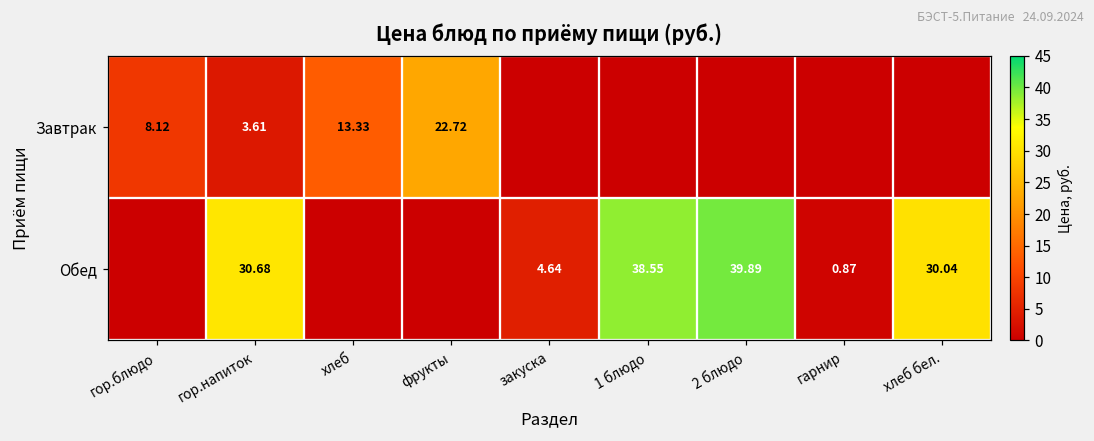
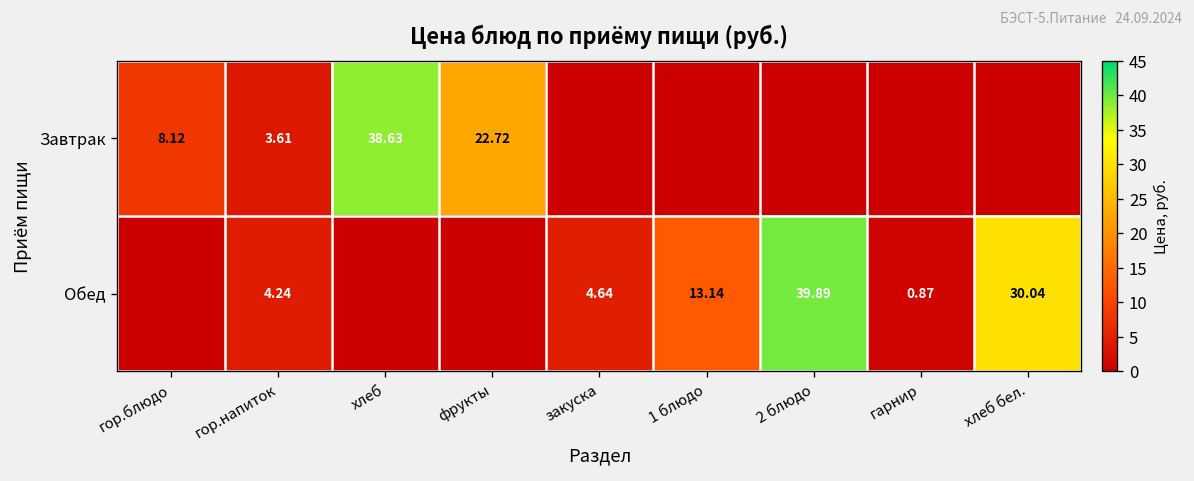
  {
    "Завтрак": {
      "гор.блюдо": 8.12,
      "гор.напиток": 3.61,
-     "хлеб": 13.33,
+     "хлеб": 38.63,
      "фрукты": 22.72
    },
    "Обед": {
-     "гор.напиток": 30.68,
+     "гор.напиток": 4.24,
      "закуска": 4.64,
-     "1 блюдо": 38.55,
+     "1 блюдо": 13.14,
      "2 блюдо": 39.89,
      "гарнир": 0.87,
      "хлеб бел.": 30.04
    }
  }
